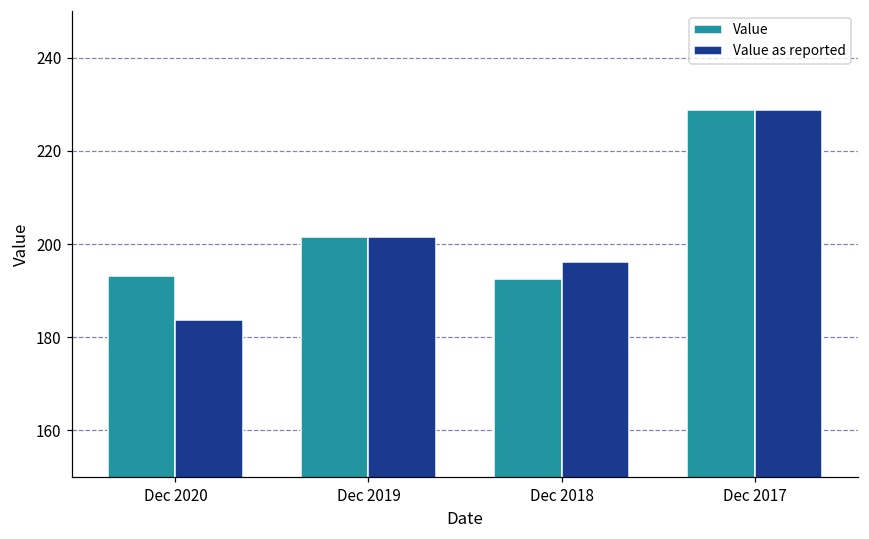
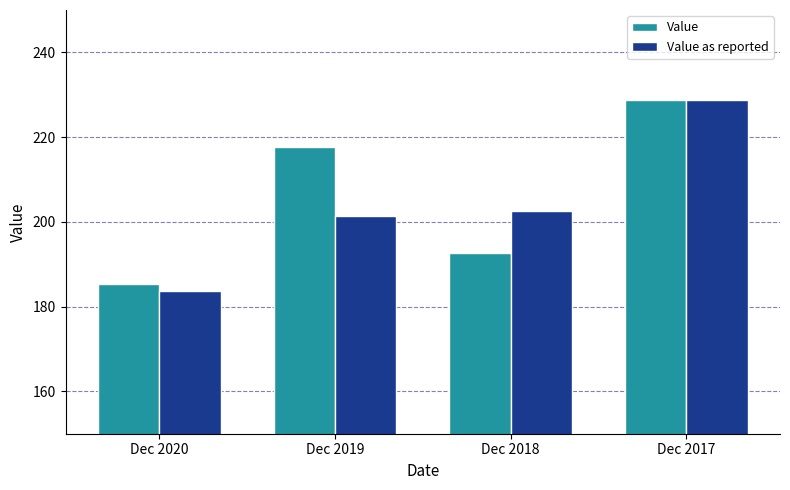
  {
    "Value": {
-     "Dec 2020": 193,
-     "Dec 2019": 201,
+     "Dec 2020": 185,
+     "Dec 2019": 218,
      "Dec 2018": 193,
      "Dec 2017": 229
    },
    "Value as reported": {
      "Dec 2020": 184,
      "Dec 2019": 201,
-     "Dec 2018": 196,
+     "Dec 2018": 202,
      "Dec 2017": 229
    }
  }
